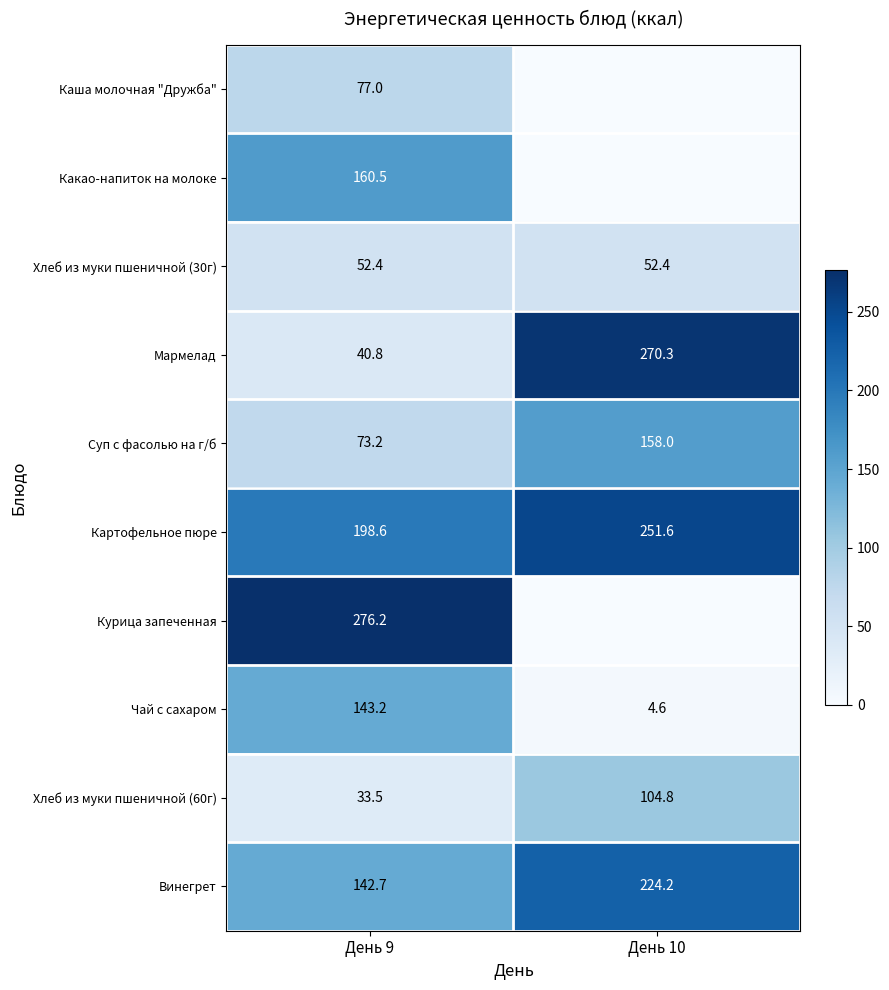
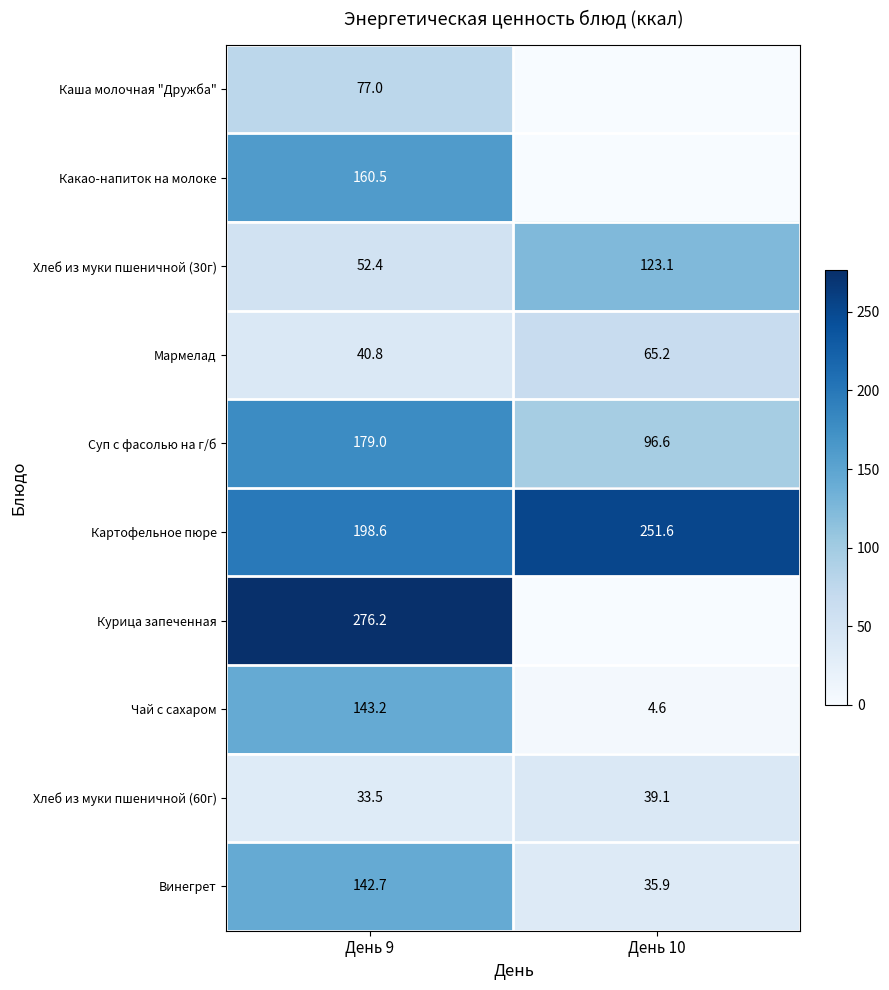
  {
    "Каша молочная \"Дружба\"": {
      "День 9": 77.0
    },
    "Какао-напиток на молоке": {
      "День 9": 160.5
    },
    "Хлеб из муки пшеничной (30г)": {
      "День 9": 52.4,
-     "День 10": 52.4
+     "День 10": 123.1
    },
    "Мармелад": {
      "День 9": 40.8,
-     "День 10": 270.3
+     "День 10": 65.2
    },
    "Суп с фасолью на г/б": {
-     "День 9": 73.2,
-     "День 10": 158.0
+     "День 9": 179.0,
+     "День 10": 96.6
    },
    "Картофельное пюре": {
      "День 9": 198.6,
      "День 10": 251.6
    },
    "Курица запеченная": {
      "День 9": 276.2
    },
    "Чай с сахаром": {
      "День 9": 143.2,
      "День 10": 4.6
    },
    "Хлеб из муки пшеничной (60г)": {
      "День 9": 33.5,
-     "День 10": 104.8
+     "День 10": 39.1
    },
    "Винегрет": {
      "День 9": 142.7,
-     "День 10": 224.2
+     "День 10": 35.9
    }
  }
